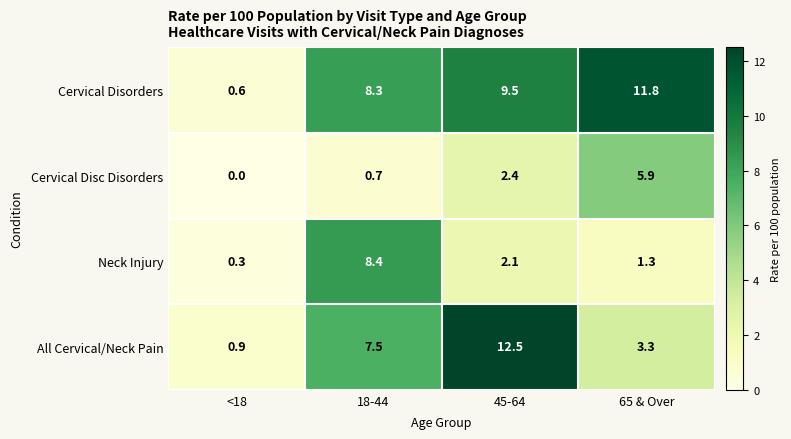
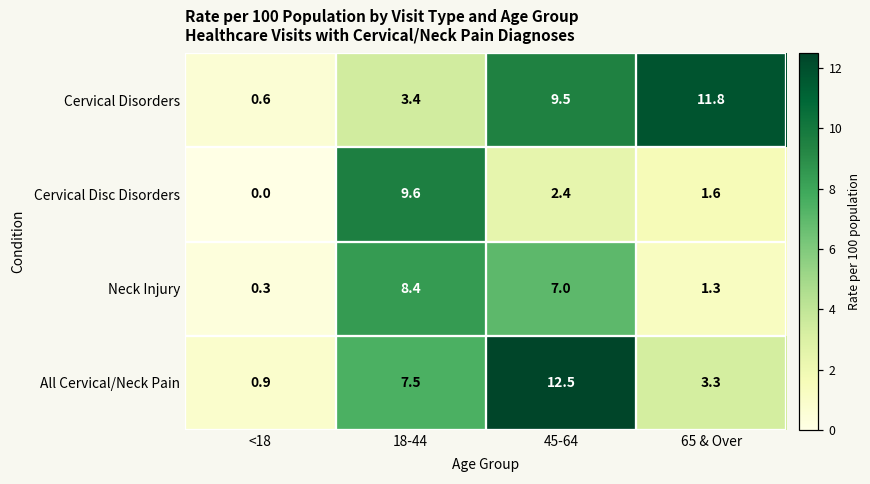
  {
    "Cervical Disorders": {
      "<18": 0.6,
-     "18-44": 8.3,
+     "18-44": 3.4,
      "45-64": 9.5,
      "65 & Over": 11.8
    },
    "Cervical Disc Disorders": {
      "<18": 0.0,
-     "18-44": 0.7,
+     "18-44": 9.6,
      "45-64": 2.4,
-     "65 & Over": 5.9
+     "65 & Over": 1.6
    },
    "Neck Injury": {
      "<18": 0.3,
      "18-44": 8.4,
-     "45-64": 2.1,
+     "45-64": 7.0,
      "65 & Over": 1.3
    },
    "All Cervical/Neck Pain": {
      "<18": 0.9,
      "18-44": 7.5,
      "45-64": 12.5,
      "65 & Over": 3.3
    }
  }
